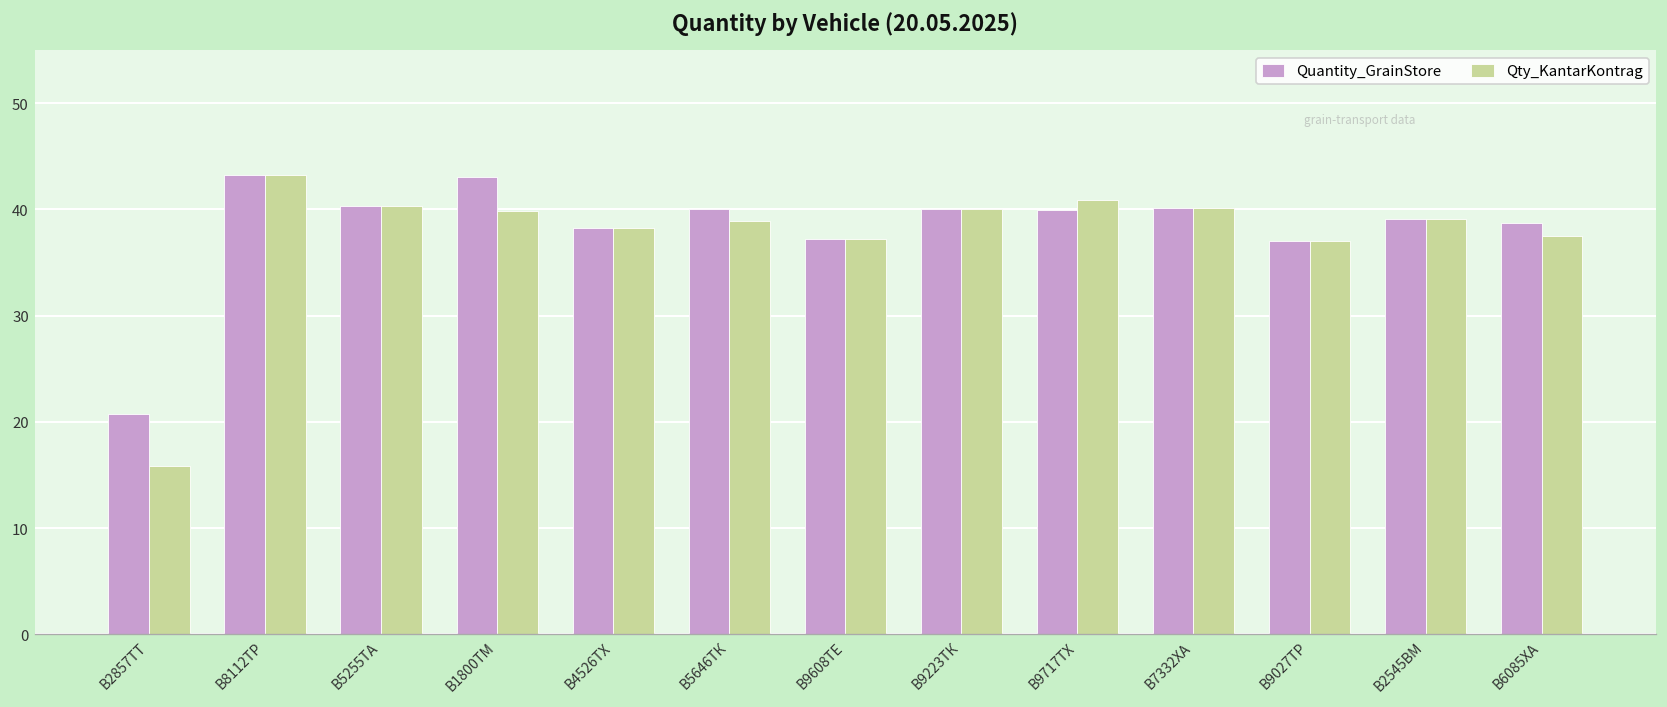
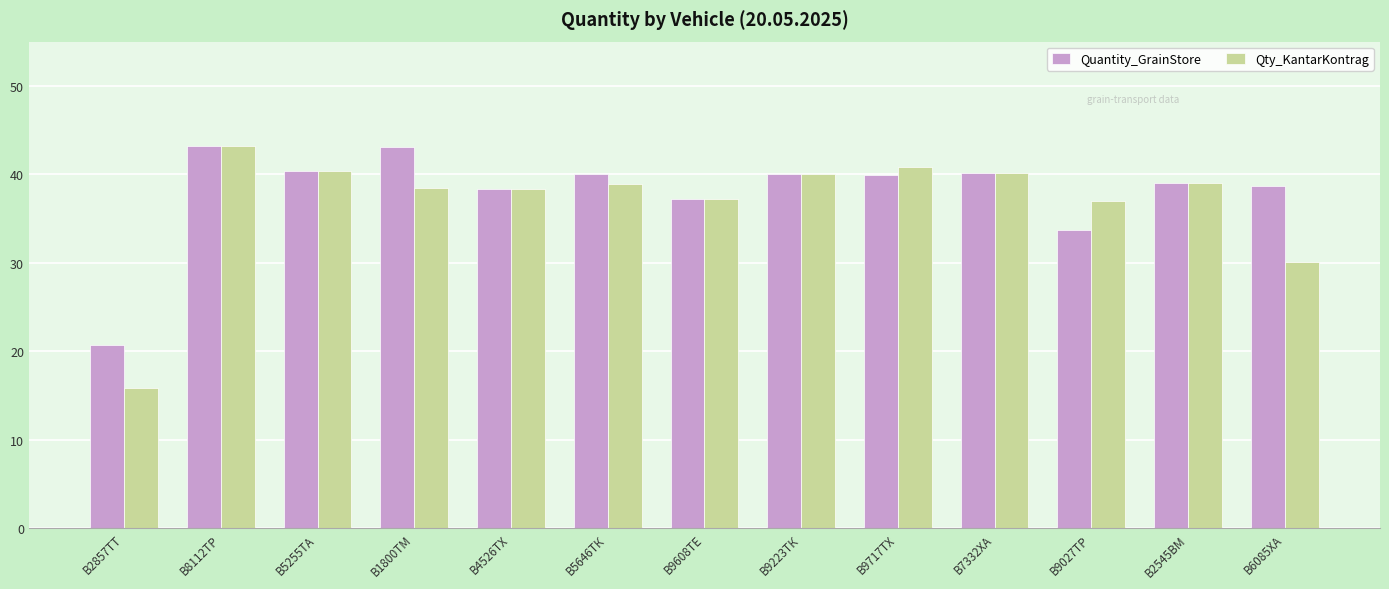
  {
    "Quantity_GrainStore": {
      "В2857ТТ": 21,
      "В8112ТР": 43,
      "В5255ТА": 40,
      "В1800ТМ": 43,
      "В4526ТХ": 38,
      "В5646ТК": 40,
      "В9608ТЕ": 37,
      "В9223ТК": 40,
      "В9717ТХ": 40,
      "В7332ХА": 40,
-     "В9027ТР": 37,
+     "В9027ТР": 34,
      "В2545ВМ": 39,
      "В6085ХА": 39
    },
    "Qty_KantarKontrag": {
      "В2857ТТ": 16,
      "В8112ТР": 43,
      "В5255ТА": 40,
-     "В1800ТМ": 40,
+     "В1800ТМ": 38,
      "В4526ТХ": 38,
      "В5646ТК": 39,
      "В9608ТЕ": 37,
      "В9223ТК": 40,
      "В9717ТХ": 41,
      "В7332ХА": 40,
      "В9027ТР": 37,
      "В2545ВМ": 39,
-     "В6085ХА": 38
+     "В6085ХА": 30
    }
  }
